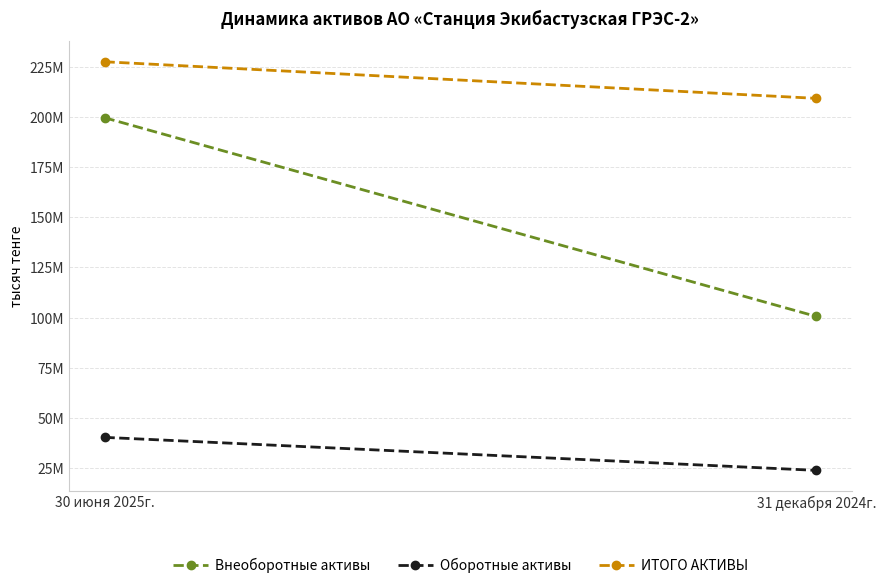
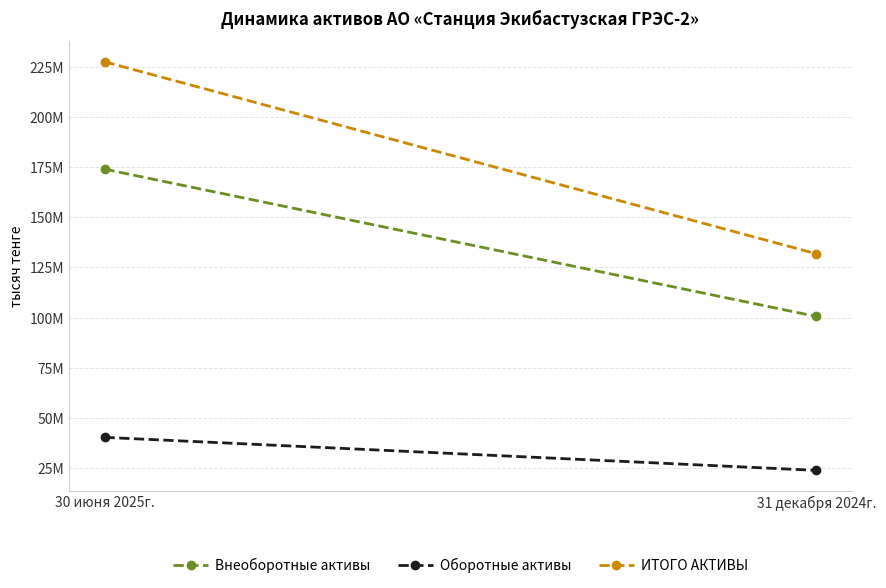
  {
    "Внеоборотные активы": {
-     "30 июня 2025г.": 200000000,
+     "30 июня 2025г.": 174000000,
      "31 декабря 2024г.": 101000000
    },
    "Оборотные активы": {
      "30 июня 2025г.": 40000000,
      "31 декабря 2024г.": 24000000
    },
    "ИТОГО АКТИВЫ": {
      "30 июня 2025г.": 227000000,
-     "31 декабря 2024г.": 209000000
+     "31 декабря 2024г.": 132000000
    }
  }
